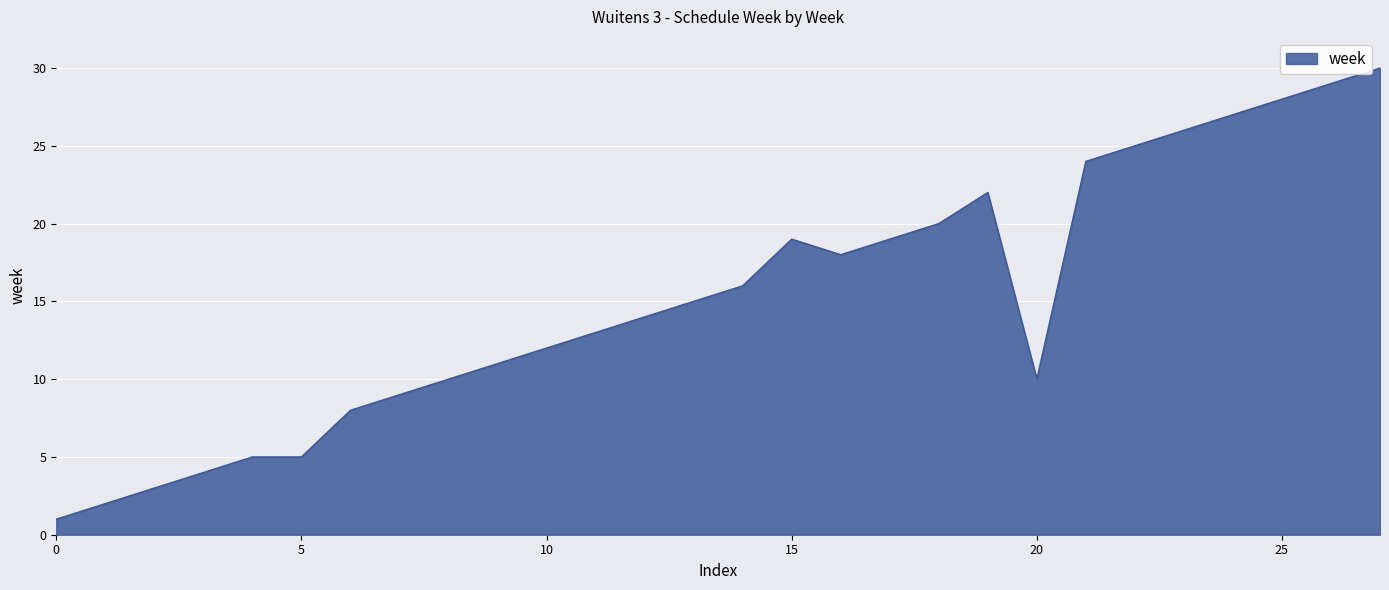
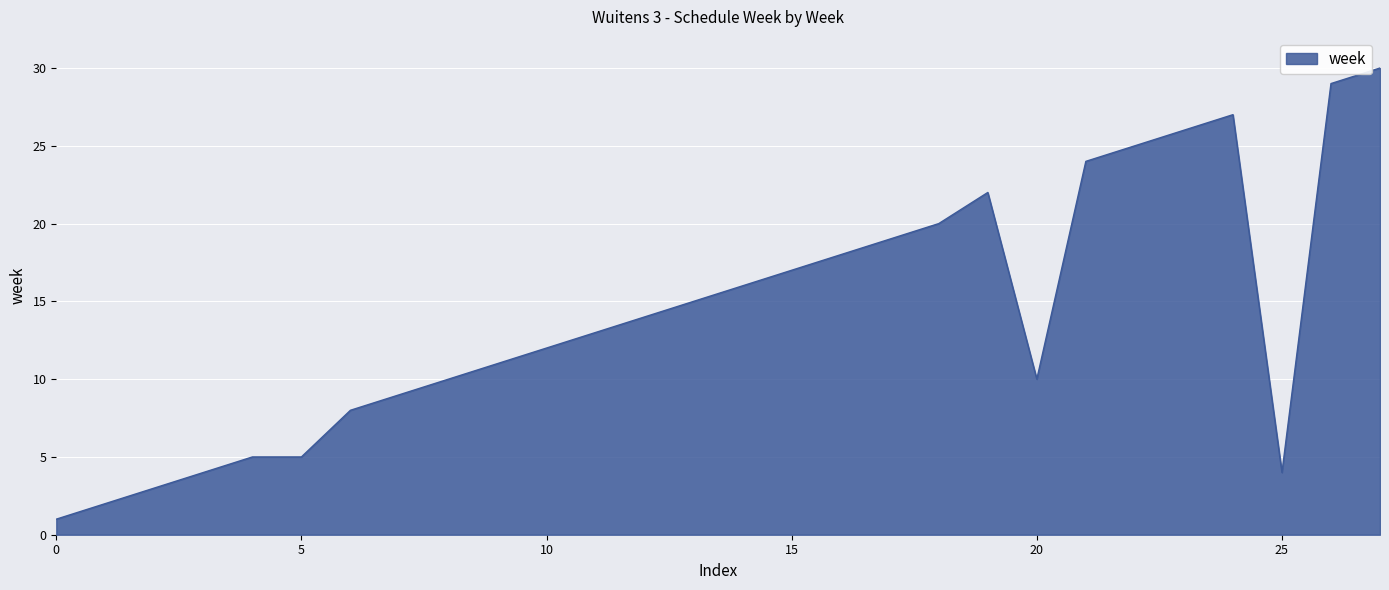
  {
    "0": 1,
    "5": 5,
    "10": 12,
-   "15": 19,
+   "15": 17,
    "20": 10,
-   "25": 28
+   "25": 4
  }
